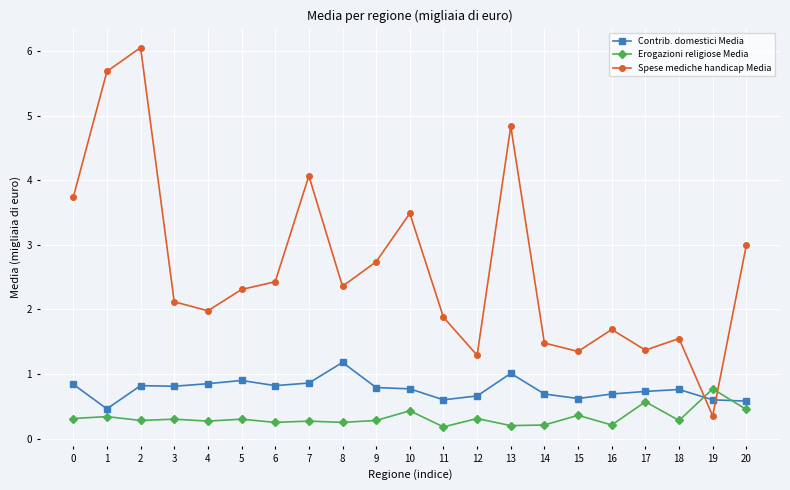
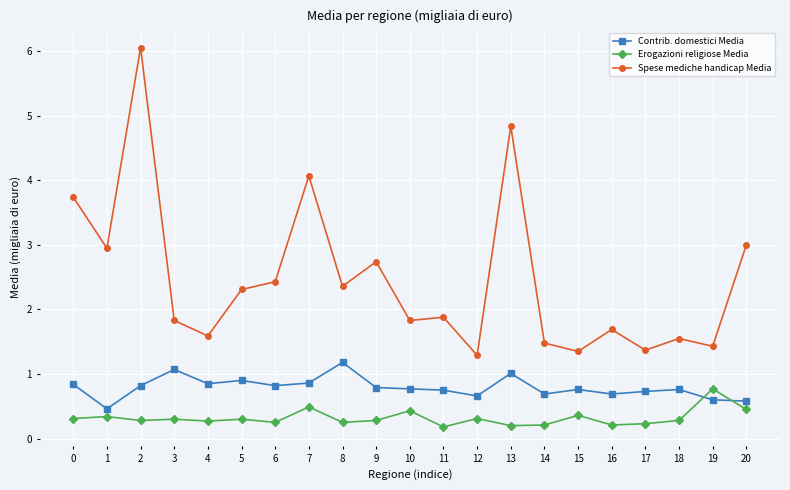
  {
    "Contrib. domestici Media": {
      "0": 0.8,
      "1": 0.5,
      "2": 0.8,
-     "3": 0.8,
+     "3": 1.1,
      "4": 0.9,
      "5": 0.9,
      "6": 0.8,
      "7": 0.9,
      "8": 1.2,
      "9": 0.8,
      "10": 0.8,
-     "11": 0.6,
+     "11": 0.8,
      "12": 0.7,
      "13": 1.0,
      "14": 0.7,
-     "15": 0.6,
+     "15": 0.8,
      "16": 0.7,
      "17": 0.7,
      "18": 0.8,
      "19": 0.6,
      "20": 0.6
    },
    "Erogazioni religiose Media": {
      "0": 0.3,
      "1": 0.3,
      "2": 0.3,
      "3": 0.3,
      "4": 0.3,
      "5": 0.3,
      "6": 0.3,
-     "7": 0.3,
+     "7": 0.5,
      "8": 0.3,
      "9": 0.3,
      "10": 0.4,
      "11": 0.2,
      "12": 0.3,
      "13": 0.2,
      "14": 0.2,
      "15": 0.4,
      "16": 0.2,
-     "17": 0.6,
+     "17": 0.2,
      "18": 0.3,
      "19": 0.8,
      "20": 0.5
    },
    "Spese mediche handicap Media": {
      "0": 3.7,
-     "1": 5.7,
+     "1": 3.0,
      "2": 6.1,
-     "3": 2.1,
-     "4": 2.0,
+     "3": 1.8,
+     "4": 1.6,
      "5": 2.3,
      "6": 2.4,
      "7": 4.1,
      "8": 2.4,
      "9": 2.7,
-     "10": 3.5,
+     "10": 1.8,
      "11": 1.9,
      "12": 1.3,
      "13": 4.8,
      "14": 1.5,
      "15": 1.4,
      "16": 1.7,
      "17": 1.4,
      "18": 1.6,
-     "19": 0.4,
+     "19": 1.4,
      "20": 3.0
    }
  }
